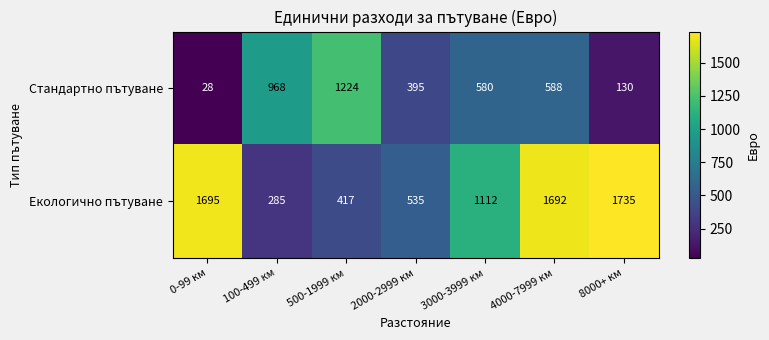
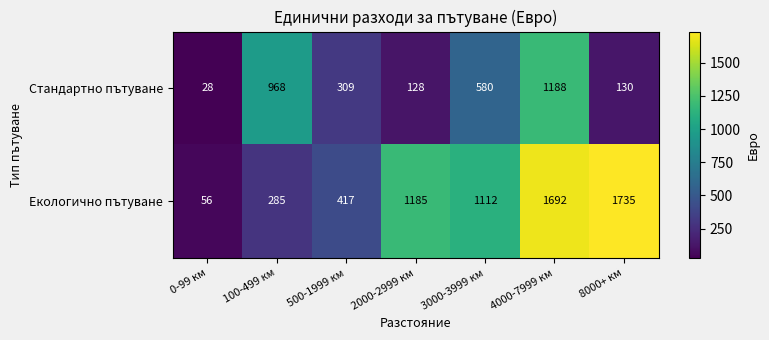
  {
    "Стандартно пътуване": {
      "0-99 км": 28,
      "100-499 км": 968,
-     "500-1999 км": 1224,
-     "2000-2999 км": 395,
+     "500-1999 км": 309,
+     "2000-2999 км": 128,
      "3000-3999 км": 580,
-     "4000-7999 км": 588,
+     "4000-7999 км": 1188,
      "8000+ км": 130
    },
    "Екологично пътуване": {
-     "0-99 км": 1695,
+     "0-99 км": 56,
      "100-499 км": 285,
      "500-1999 км": 417,
-     "2000-2999 км": 535,
+     "2000-2999 км": 1185,
      "3000-3999 км": 1112,
      "4000-7999 км": 1692,
      "8000+ км": 1735
    }
  }
